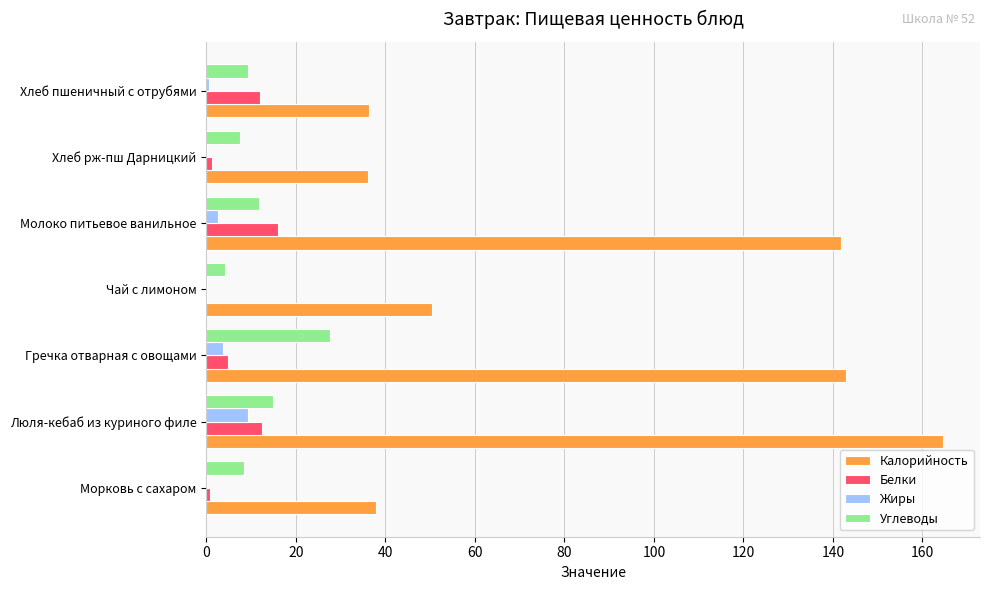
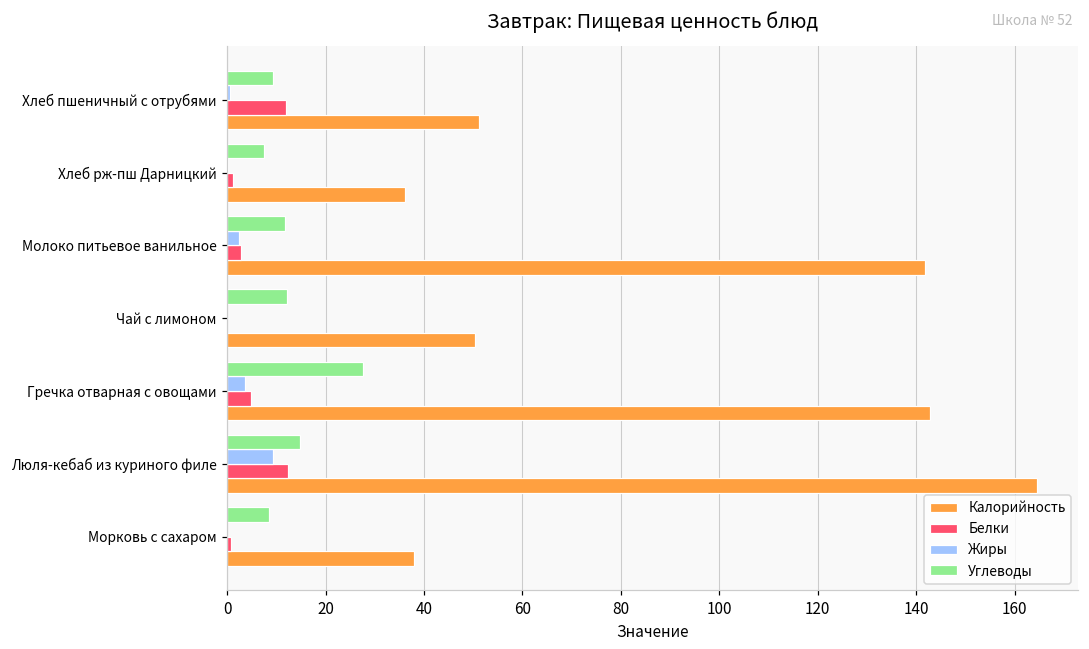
  {
    "Калорийность": {
-     "Хлеб пшеничный с отрубями": 36,
+     "Хлеб пшеничный с отрубями": 51,
      "Хлеб рж-пш Дарницкий": 36,
      "Молоко питьевое ванильное": 142,
      "Чай с лимоном": 50,
      "Гречка отварная с овощами": 143,
      "Люля-кебаб из куриного филе": 165,
      "Морковь с сахаром": 38
    },
    "Белки": {
      "Хлеб пшеничный с отрубями": 12,
      "Хлеб рж-пш Дарницкий": 1,
-     "Молоко питьевое ванильное": 16,
+     "Молоко питьевое ванильное": 3,
      "Гречка отварная с овощами": 5,
      "Люля-кебаб из куриного филе": 12,
      "Морковь с сахаром": 1
    },
    "Жиры": {
      "Молоко питьевое ванильное": 3,
      "Гречка отварная с овощами": 4,
      "Люля-кебаб из куриного филе": 9
    },
    "Углеводы": {
      "Хлеб пшеничный с отрубями": 9,
      "Хлеб рж-пш Дарницкий": 7,
      "Молоко питьевое ванильное": 12,
-     "Чай с лимоном": 4,
+     "Чай с лимоном": 12,
      "Гречка отварная с овощами": 28,
      "Люля-кебаб из куриного филе": 15,
      "Морковь с сахаром": 8
    }
  }
